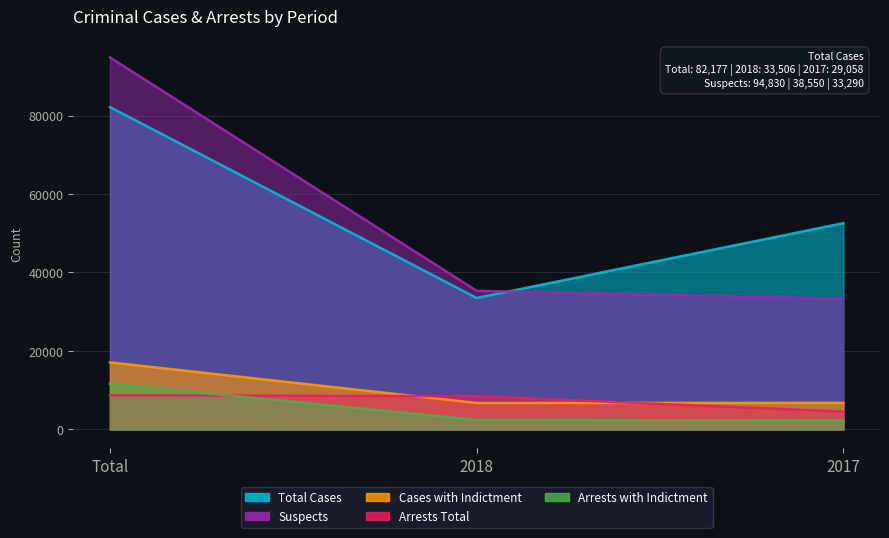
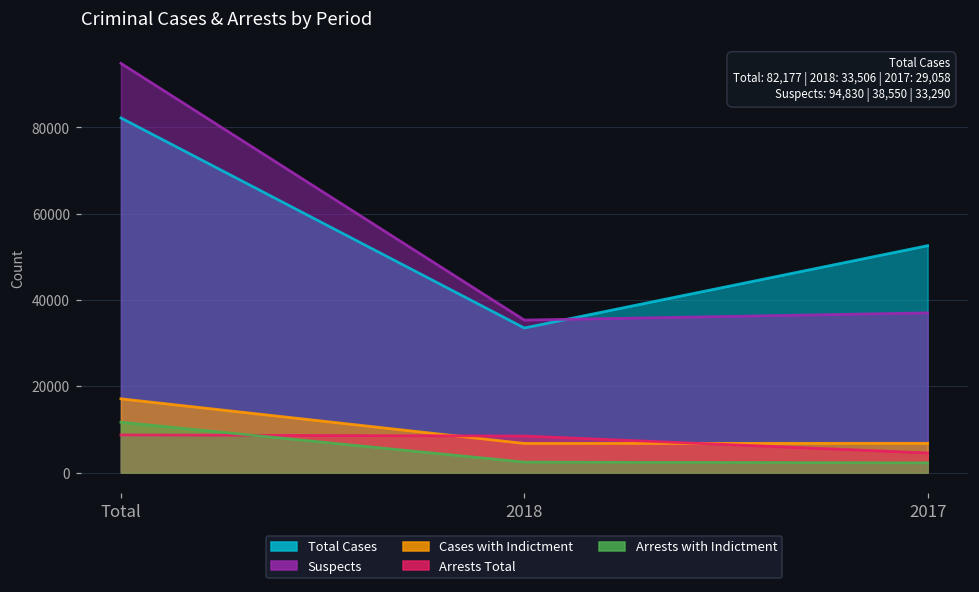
  {
    "Total Cases": {
      "Total": 82000,
      "2018": 34000,
      "2017": 53000
    },
    "Suspects": {
      "Total": 95000,
      "2018": 35000,
-     "2017": 33000
+     "2017": 37000
    },
    "Cases with Indictment": {
      "Total": 17000,
      "2018": 7000,
      "2017": 7000
    },
    "Arrests Total": {
      "Total": 9000,
      "2018": 8000,
      "2017": 5000
    },
    "Arrests with Indictment": {
      "Total": 12000,
      "2018": 2000,
      "2017": 2000
    }
  }
